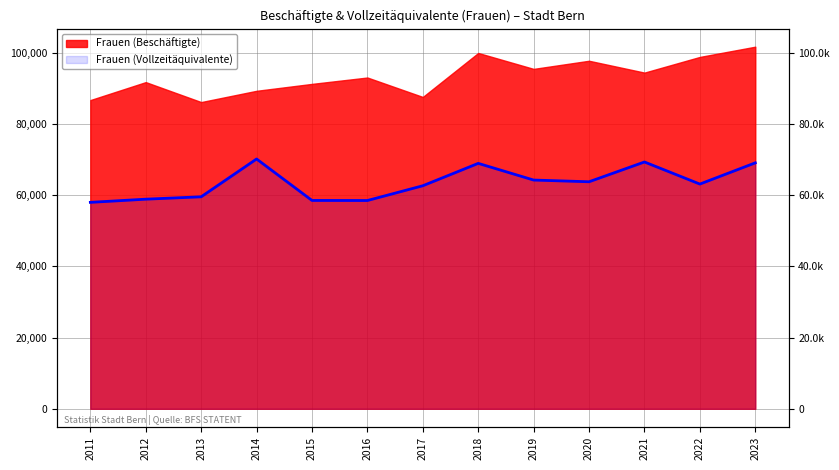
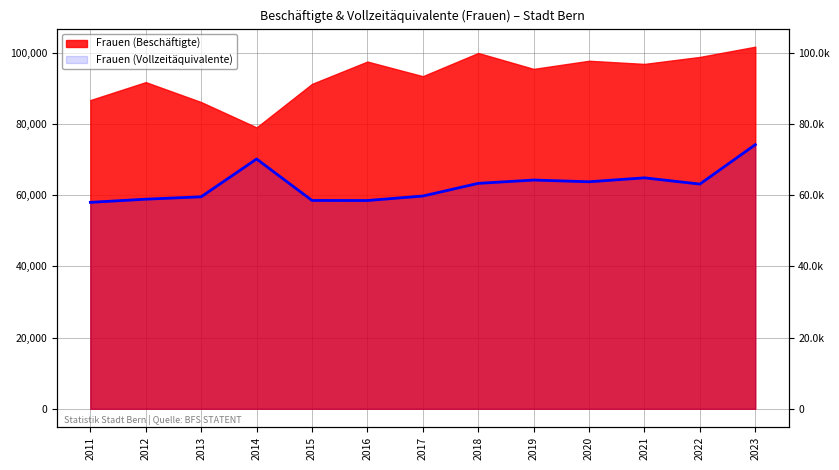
  {
    "Frauen (Beschäftigte)": {
      "2011": "87,000",
      "2012": "92,000",
      "2013": "86,000",
-     "2014": "89,000",
+     "2014": "79,000",
      "2015": "91,000",
-     "2016": "93,000",
-     "2017": "88,000",
+     "2016": "97,000",
+     "2017": "93,000",
      "2018": "100,000",
      "2019": "95,000",
      "2020": "98,000",
-     "2021": "94,000",
+     "2021": "97,000",
      "2022": "99,000",
      "2023": "102,000"
    },
    "Frauen (Vollzeitäquivalente)": {
      "2011": "58,000",
      "2012": "59,000",
      "2013": "60,000",
      "2014": "70,000",
      "2015": "58,000",
      "2016": "58,000",
-     "2017": "63,000",
-     "2018": "69,000",
+     "2017": "60,000",
+     "2018": "63,000",
      "2019": "64,000",
      "2020": "64,000",
-     "2021": "69,000",
+     "2021": "65,000",
      "2022": "63,000",
-     "2023": "69,000"
+     "2023": "74,000"
    }
  }
